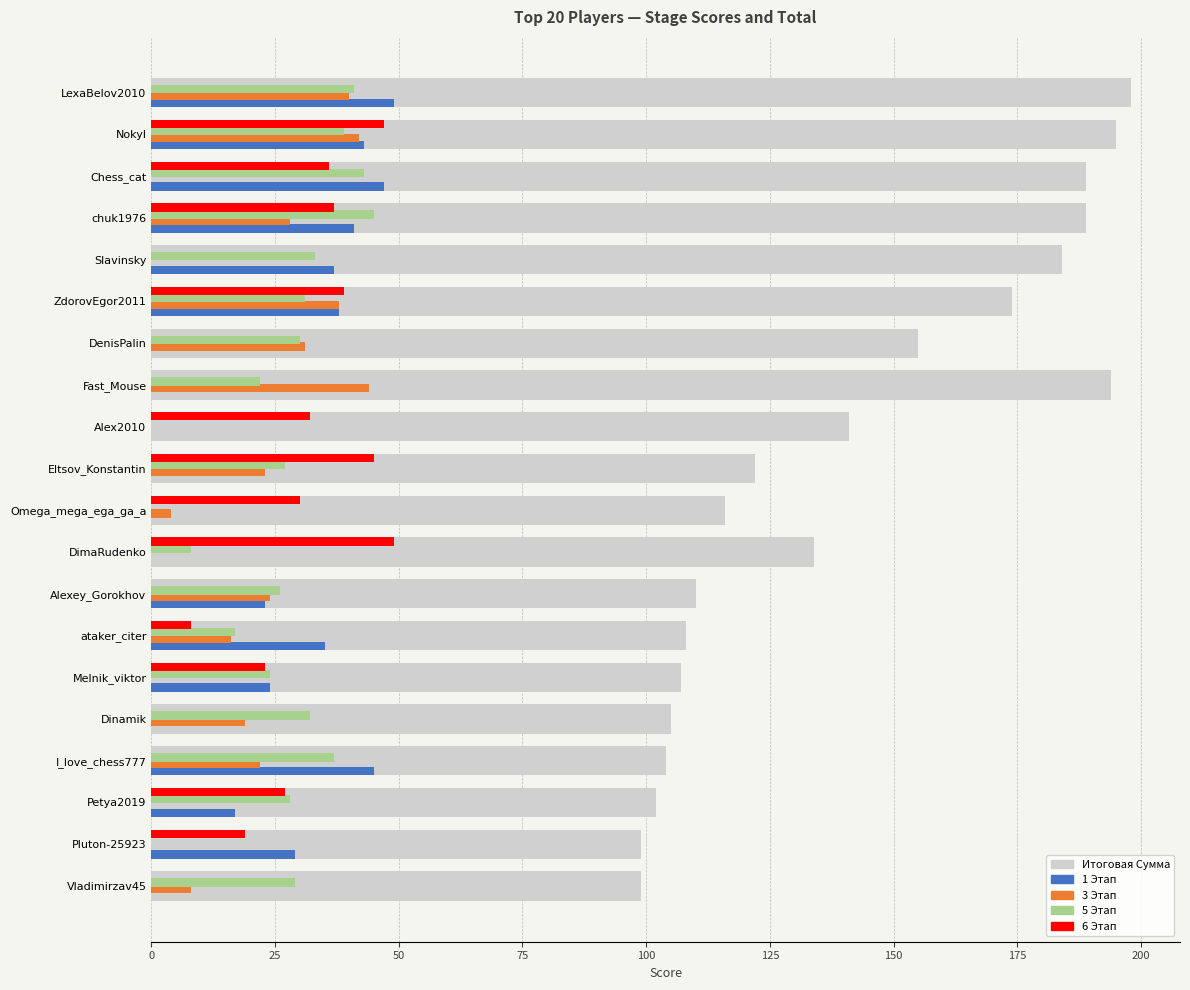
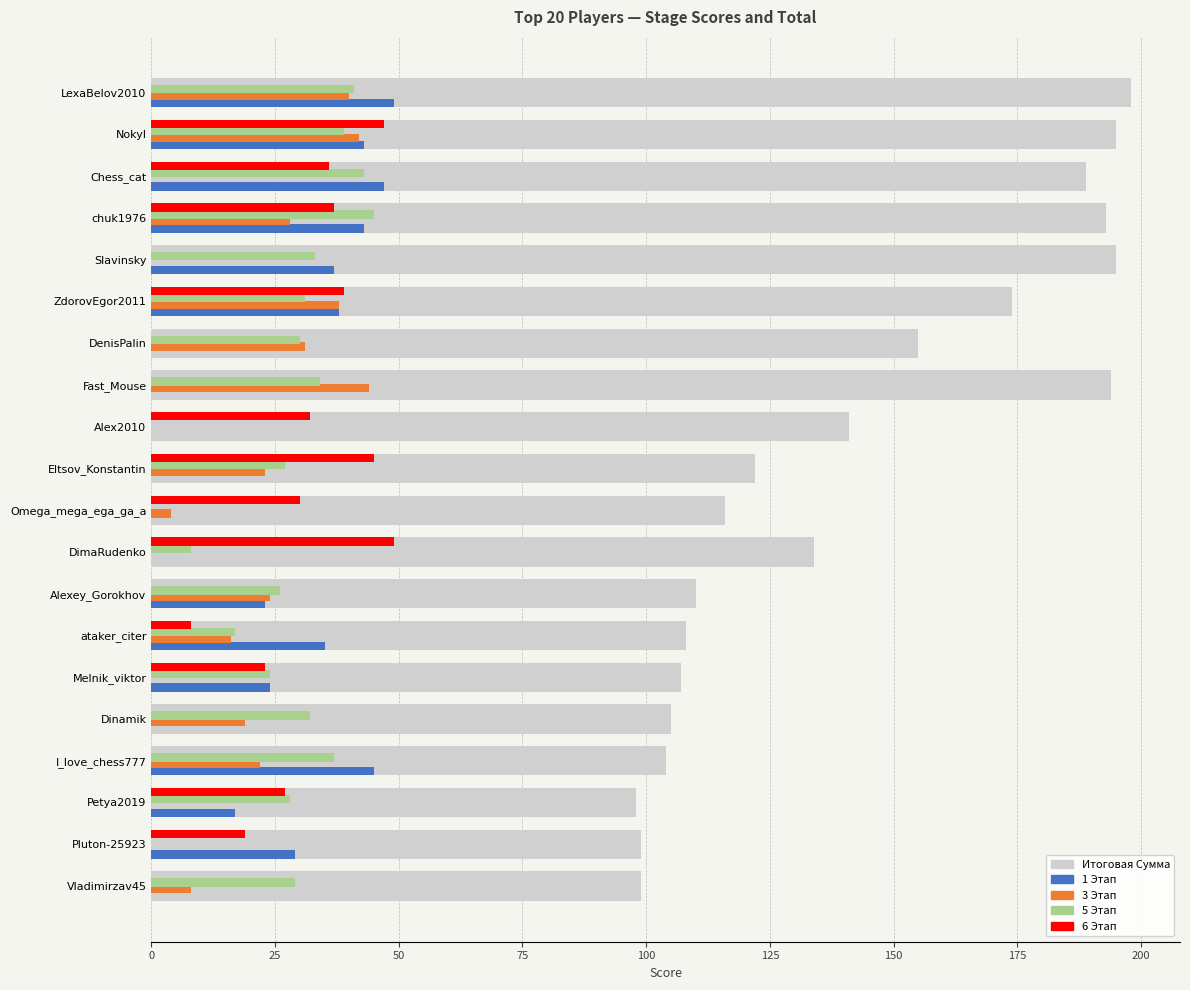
  {
    "Итоговая Сумма": {
      "LexaBelov2010": 198,
      "Nokyl": 195,
      "Chess_cat": 189,
-     "chuk1976": 189,
-     "Slavinsky": 184,
+     "chuk1976": 193,
+     "Slavinsky": 195,
      "ZdorovEgor2011": 174,
      "DenisPalin": 155,
      "Fast_Mouse": 194,
      "Alex2010": 141,
      "Eltsov_Konstantin": 122,
      "Omega_mega_ega_ga_a": 116,
      "DimaRudenko": 134,
      "Alexey_Gorokhov": 110,
      "ataker_citer": 108,
      "Melnik_viktor": 107,
      "Dinamik": 105,
      "I_love_chess777": 104,
-     "Petya2019": 102,
+     "Petya2019": 98,
      "Pluton-25923": 99,
      "Vladimirzav45": 99
    },
    "1 Этап": {
-     "chuk1976": 41,
+     "chuk1976": 43,
      "DenisPalin": 0,
      "Fast_Mouse": 0,
      "Alex2010": 0,
      "Eltsov_Konstantin": 0,
      "Omega_mega_ega_ga_a": 0,
      "DimaRudenko": 0,
      "Dinamik": 0,
      "Vladimirzav45": 0
    },
    "3 Этап": {
      "Chess_cat": 0,
      "Slavinsky": 0,
      "Alex2010": 0,
      "DimaRudenko": 0,
      "Melnik_viktor": 0,
      "Petya2019": 0,
      "Pluton-25923": 0
    },
    "5 Этап": {
-     "Fast_Mouse": 22,
+     "Fast_Mouse": 34,
      "Alex2010": 0,
      "Omega_mega_ega_ga_a": 0,
      "Pluton-25923": 0
    },
    "6 Этап": {
      "LexaBelov2010": 0,
      "Slavinsky": 0,
      "DenisPalin": 0,
      "Fast_Mouse": 0,
      "Alexey_Gorokhov": 0,
      "Dinamik": 0,
      "I_love_chess777": 0,
      "Vladimirzav45": 0
    }
  }
